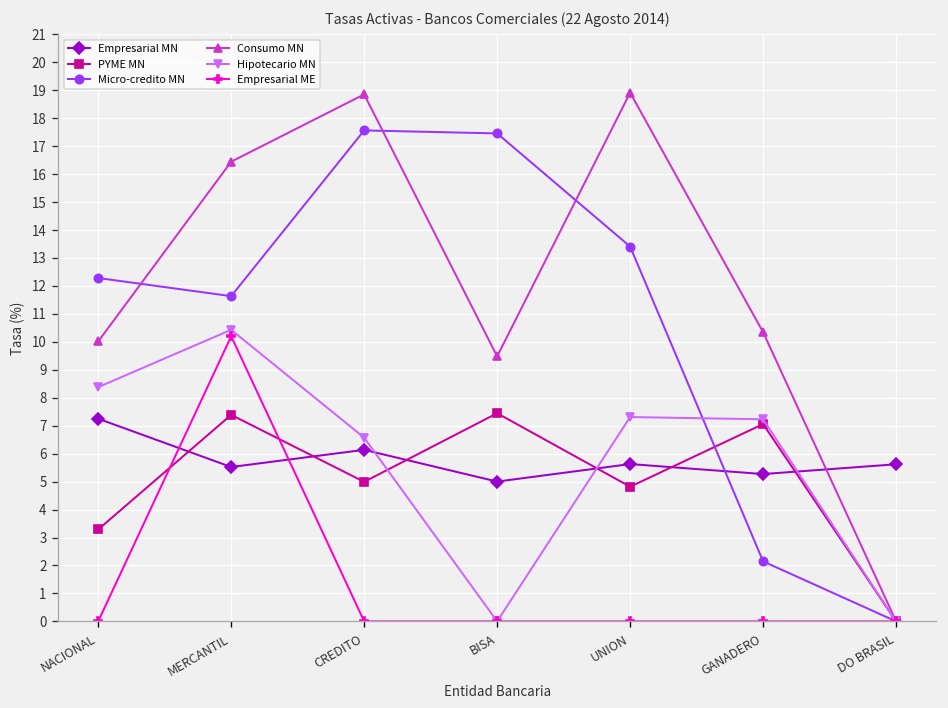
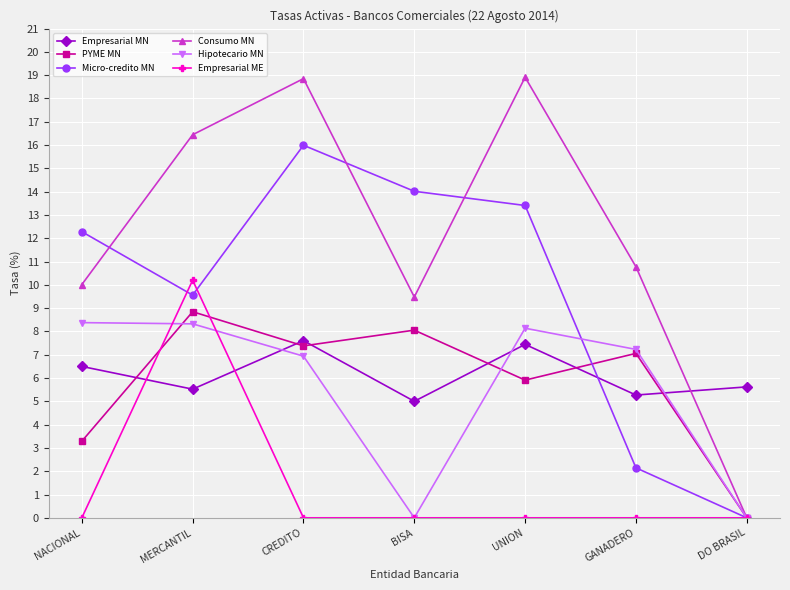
  {
    "Empresarial MN": {
-     "NACIONAL": 7.2,
+     "NACIONAL": 6.5,
      "MERCANTIL": 5.5,
-     "CREDITO": 6.1,
+     "CREDITO": 7.6,
      "BISA": 5.0,
-     "UNION": 5.6,
+     "UNION": 7.4,
      "GANADERO": 5.3,
      "DO BRASIL": 5.6
    },
    "PYME MN": {
      "NACIONAL": 3.3,
-     "MERCANTIL": 7.4,
-     "CREDITO": 5.0,
-     "BISA": 7.4,
-     "UNION": 4.8,
+     "MERCANTIL": 8.8,
+     "CREDITO": 7.4,
+     "BISA": 8.1,
+     "UNION": 5.9,
      "GANADERO": 7.1
    },
    "Micro-credito MN": {
      "NACIONAL": 12.3,
-     "MERCANTIL": 11.6,
-     "CREDITO": 17.6,
-     "BISA": 17.5,
+     "MERCANTIL": 9.6,
+     "CREDITO": 16.0,
+     "BISA": 14.0,
      "UNION": 13.4,
      "GANADERO": 2.1
    },
    "Consumo MN": {
      "NACIONAL": 10.0,
      "MERCANTIL": 16.4,
      "CREDITO": 18.9,
      "BISA": 9.5,
      "UNION": 18.9,
-     "GANADERO": 10.3
+     "GANADERO": 10.8
    },
    "Hipotecario MN": {
      "NACIONAL": 8.4,
-     "MERCANTIL": 10.4,
-     "CREDITO": 6.6,
-     "UNION": 7.3,
+     "MERCANTIL": 8.3,
+     "CREDITO": 6.9,
+     "UNION": 8.1,
      "GANADERO": 7.2
    },
    "Empresarial ME": {
      "NACIONAL": 0.0,
      "MERCANTIL": 10.2,
      "CREDITO": 0.0,
      "UNION": 0.0,
      "GANADERO": 0.0
    }
  }
